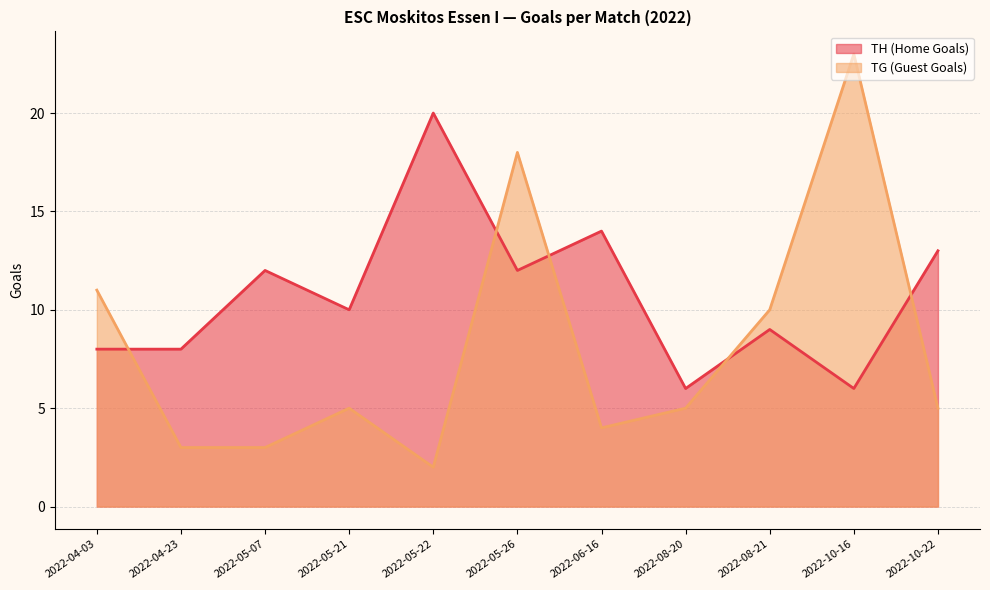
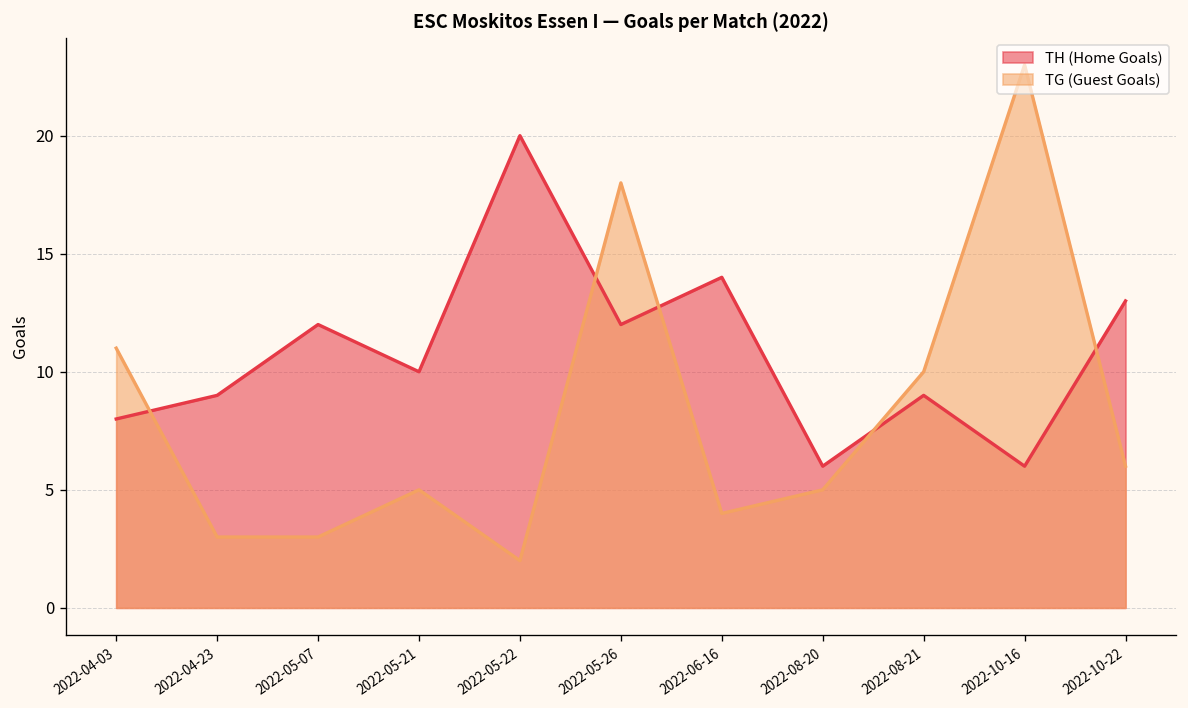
  {
    "TH (Home Goals)": {
      "2022-04-03": 8,
-     "2022-04-23": 8,
+     "2022-04-23": 9,
      "2022-05-07": 12,
      "2022-05-21": 10,
      "2022-05-22": 20,
      "2022-05-26": 12,
      "2022-06-16": 14,
      "2022-08-20": 6,
      "2022-08-21": 9,
      "2022-10-16": 6,
      "2022-10-22": 13
    },
    "TG (Guest Goals)": {
      "2022-04-03": 11,
      "2022-04-23": 3,
      "2022-05-07": 3,
      "2022-05-21": 5,
      "2022-05-22": 2,
      "2022-05-26": 18,
      "2022-06-16": 4,
      "2022-08-20": 5,
      "2022-08-21": 10,
-     "2022-10-22": 5
+     "2022-10-22": 6
    }
  }
